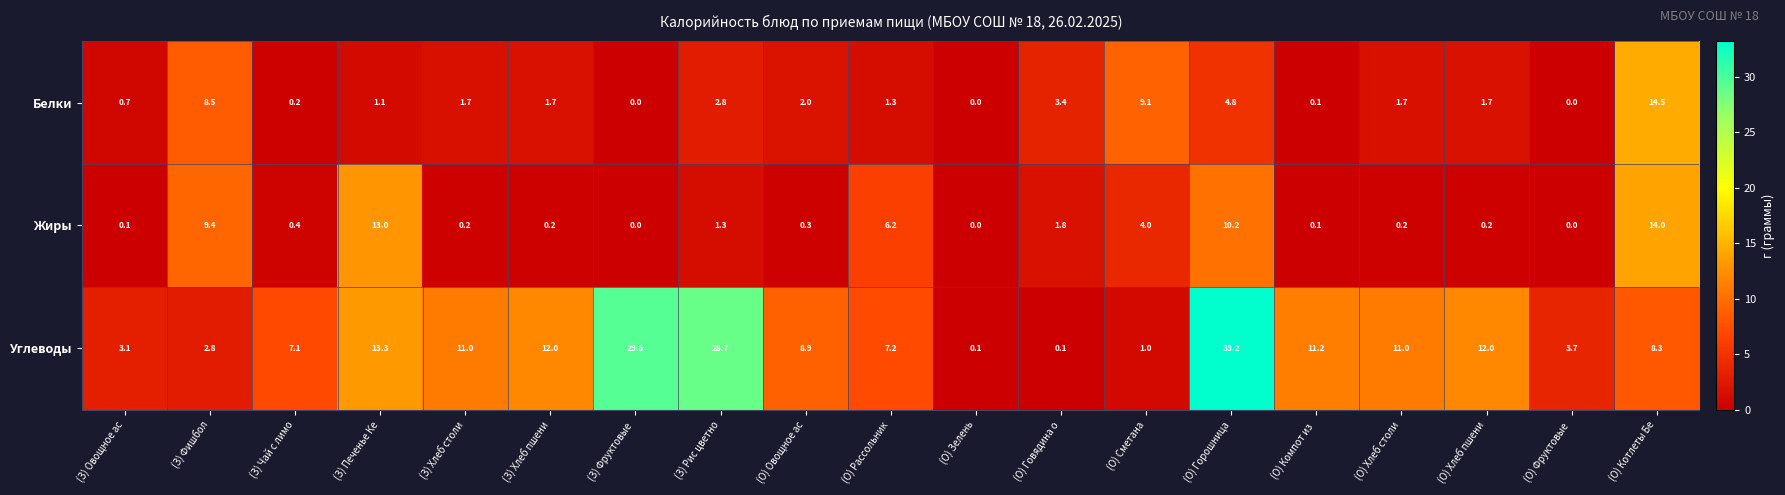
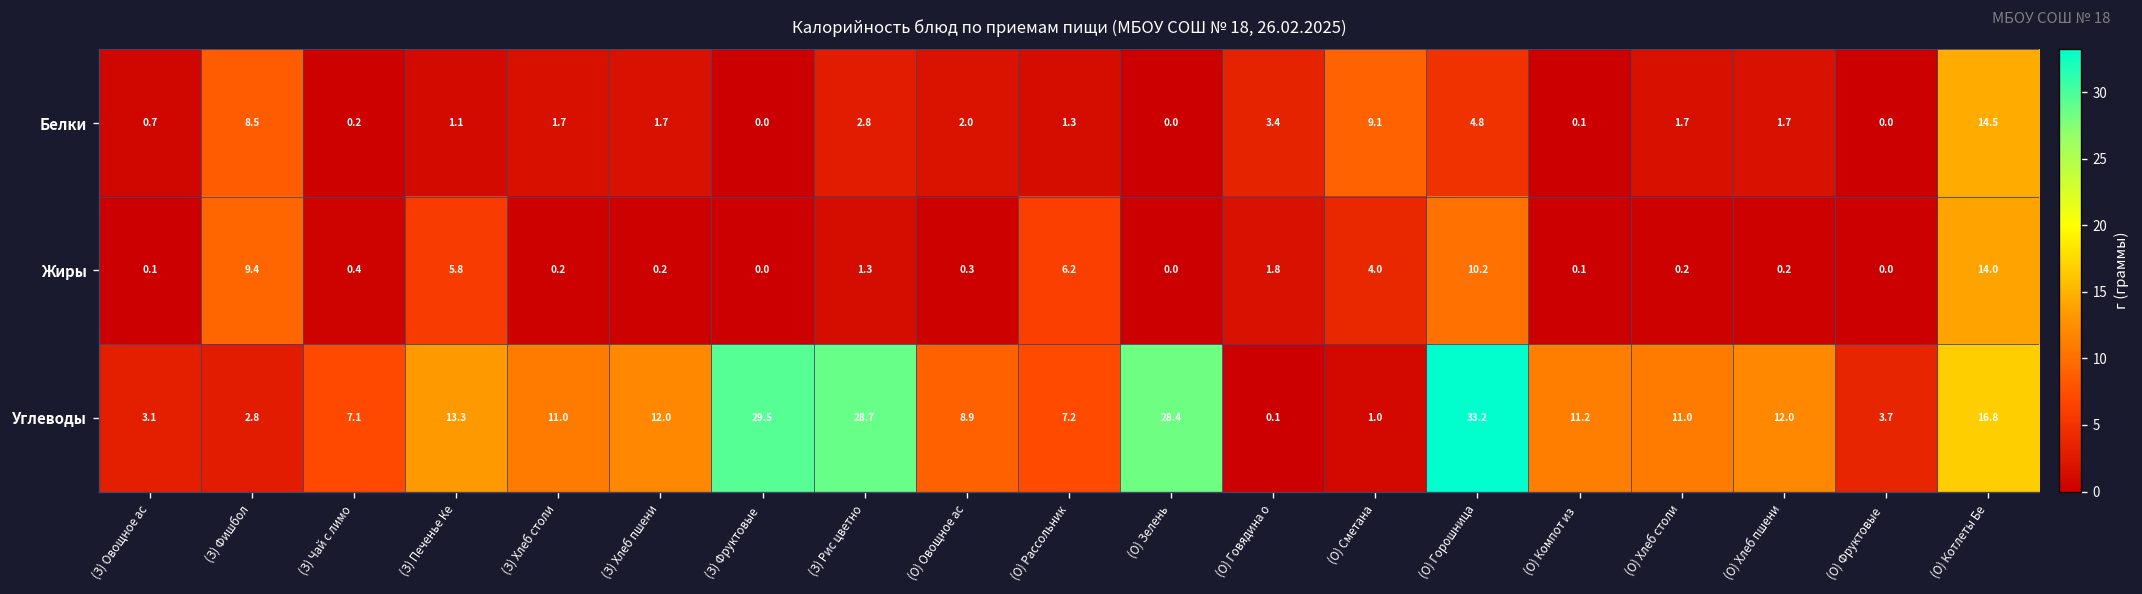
  {
    "Белки": {
      "(З) Овощное ас": 0.7,
      "(З) Фишбол": 8.5,
      "(З) Чай с лимо": 0.2,
      "(З) Печенье Ке": 1.1,
      "(З) Хлеб столи": 1.7,
      "(З) Хлеб пшени": 1.7,
      "(З) Фруктовые": 0.0,
      "(З) Рис цветно": 2.8,
      "(О) Овощное ас": 2.0,
      "(О) Рассольник": 1.3,
      "(О) Зелень": 0.0,
      "(О) Говядина о": 3.4,
      "(О) Сметана": 9.1,
      "(О) Горошница": 4.8,
      "(О) Компот из": 0.1,
      "(О) Хлеб столи": 1.7,
      "(О) Хлеб пшени": 1.7,
      "(О) Фруктовые": 0.0,
      "(О) Котлеты Бе": 14.5
    },
    "Жиры": {
      "(З) Овощное ас": 0.1,
      "(З) Фишбол": 9.4,
      "(З) Чай с лимо": 0.4,
-     "(З) Печенье Ке": 13.0,
+     "(З) Печенье Ке": 5.8,
      "(З) Хлеб столи": 0.2,
      "(З) Хлеб пшени": 0.2,
      "(З) Фруктовые": 0.0,
      "(З) Рис цветно": 1.3,
      "(О) Овощное ас": 0.3,
      "(О) Рассольник": 6.2,
      "(О) Зелень": 0.0,
      "(О) Говядина о": 1.8,
      "(О) Сметана": 4.0,
      "(О) Горошница": 10.2,
      "(О) Компот из": 0.1,
      "(О) Хлеб столи": 0.2,
      "(О) Хлеб пшени": 0.2,
      "(О) Фруктовые": 0.0,
      "(О) Котлеты Бе": 14.0
    },
    "Углеводы": {
      "(З) Овощное ас": 3.1,
      "(З) Фишбол": 2.8,
      "(З) Чай с лимо": 7.1,
      "(З) Печенье Ке": 13.3,
      "(З) Хлеб столи": 11.0,
      "(З) Хлеб пшени": 12.0,
      "(З) Фруктовые": 29.5,
      "(З) Рис цветно": 28.7,
      "(О) Овощное ас": 8.9,
      "(О) Рассольник": 7.2,
-     "(О) Зелень": 0.1,
+     "(О) Зелень": 28.4,
      "(О) Говядина о": 0.1,
      "(О) Сметана": 1.0,
      "(О) Горошница": 33.2,
      "(О) Компот из": 11.2,
      "(О) Хлеб столи": 11.0,
      "(О) Хлеб пшени": 12.0,
      "(О) Фруктовые": 3.7,
-     "(О) Котлеты Бе": 8.3
+     "(О) Котлеты Бе": 16.8
    }
  }
